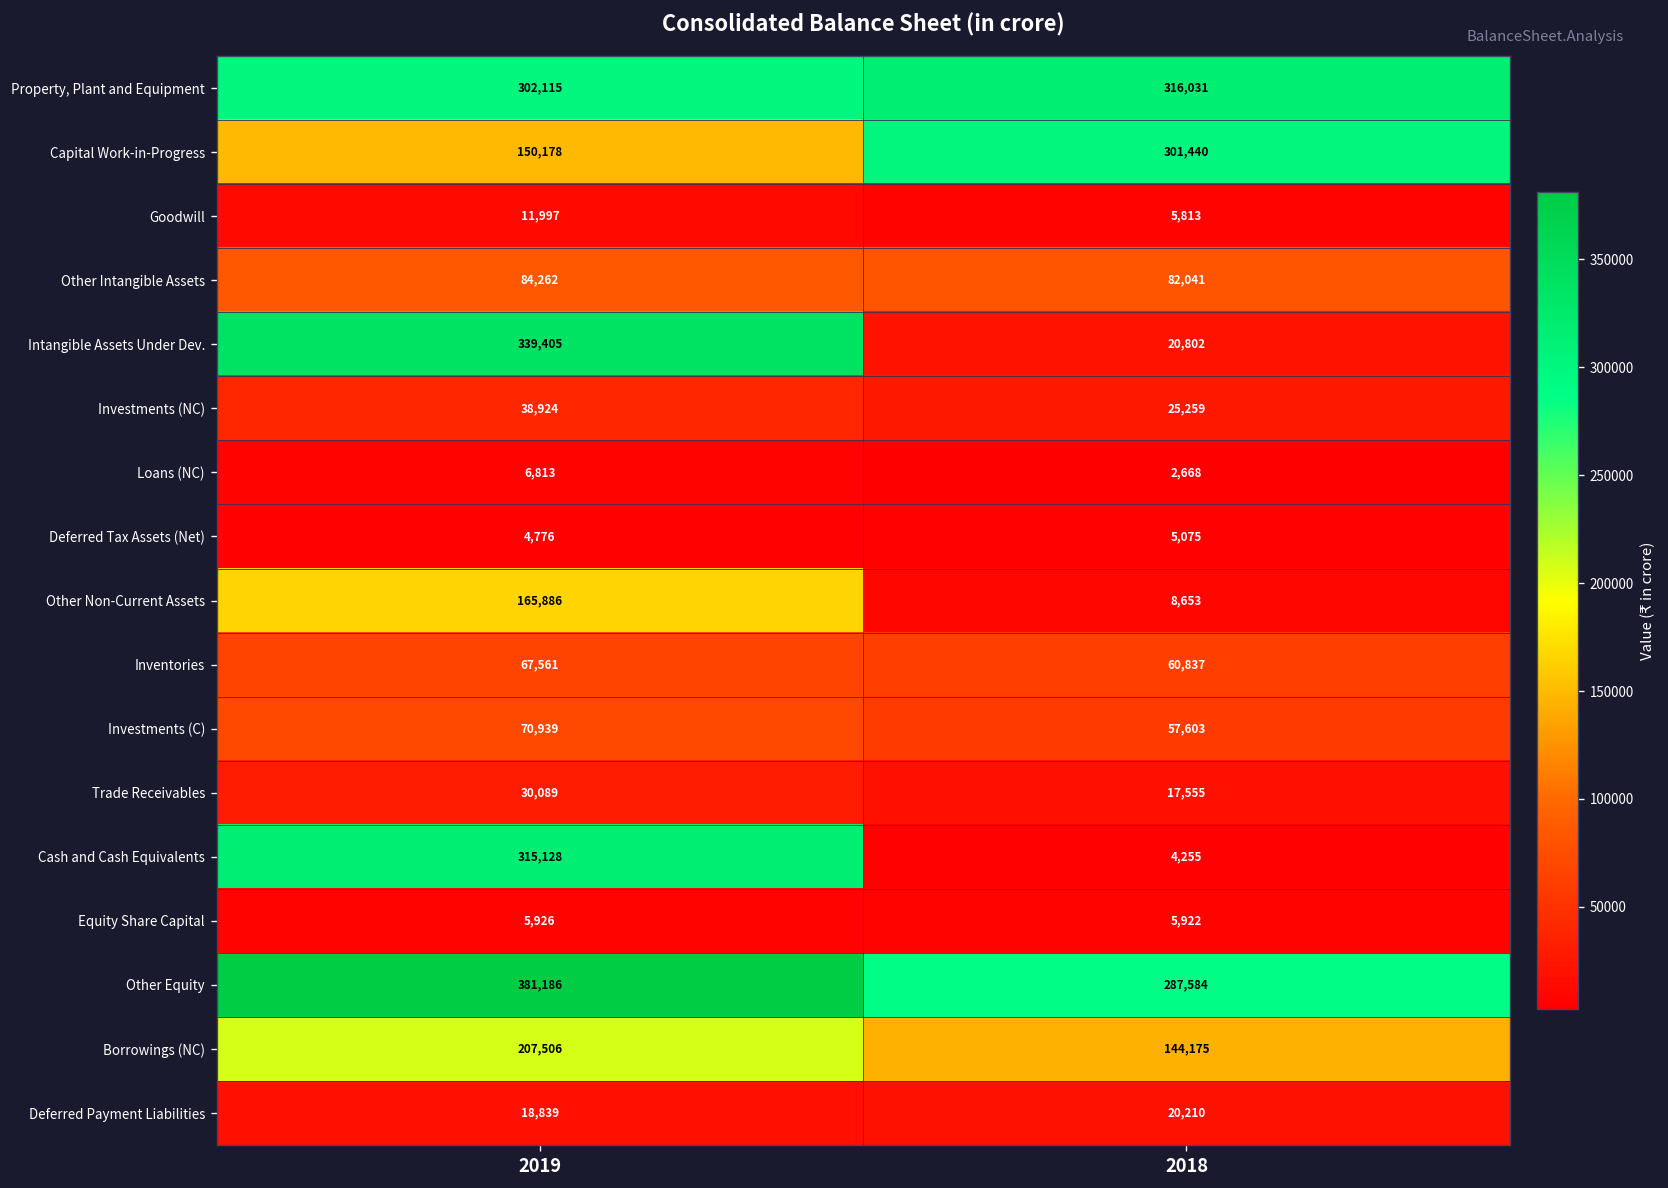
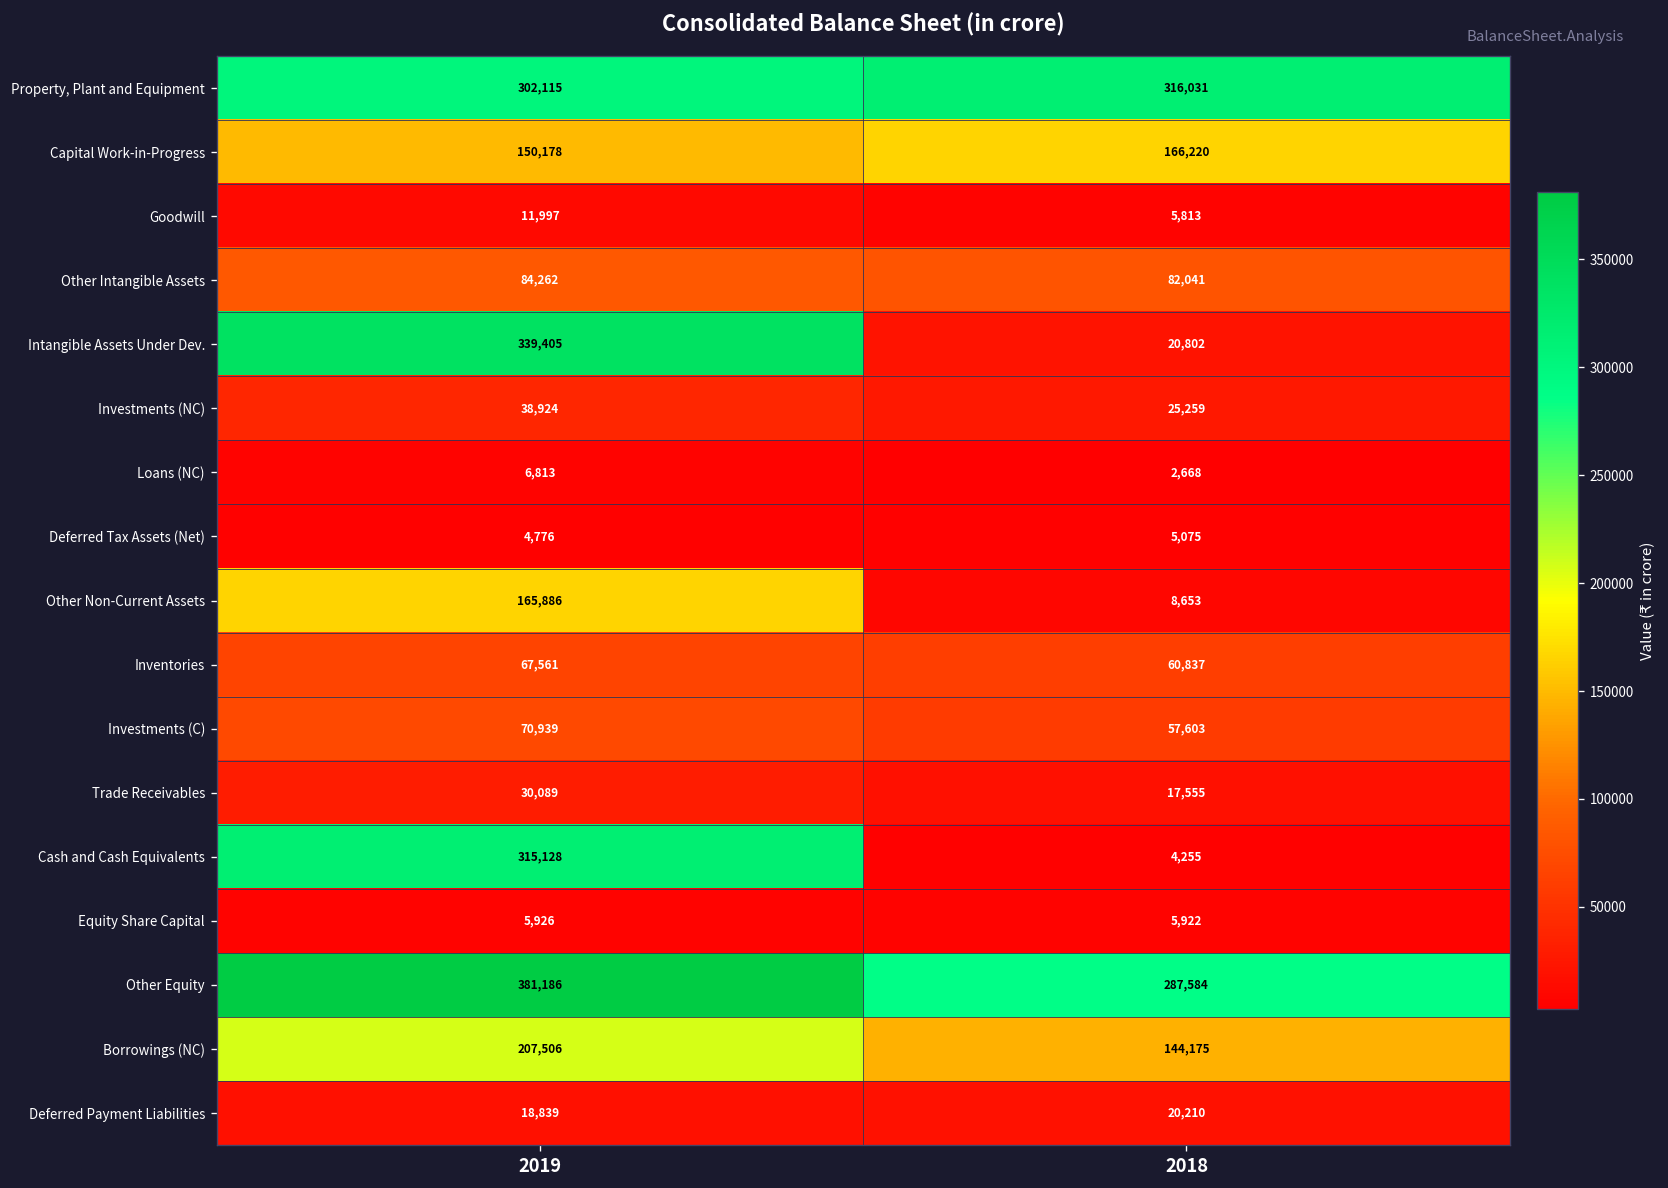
  {
    "Property, Plant and Equipment": {
      "2019": "302,115",
      "2018": "316,031"
    },
    "Capital Work-in-Progress": {
      "2019": "150,178",
-     "2018": "301,440"
+     "2018": "166,220"
    },
    "Goodwill": {
      "2019": "11,997",
      "2018": "5,813"
    },
    "Other Intangible Assets": {
      "2019": "84,262",
      "2018": "82,041"
    },
    "Intangible Assets Under Dev.": {
      "2019": "339,405",
      "2018": "20,802"
    },
    "Investments (NC)": {
      "2019": "38,924",
      "2018": "25,259"
    },
    "Loans (NC)": {
      "2019": "6,813",
      "2018": "2,668"
    },
    "Deferred Tax Assets (Net)": {
      "2019": "4,776",
      "2018": "5,075"
    },
    "Other Non-Current Assets": {
      "2019": "165,886",
      "2018": "8,653"
    },
    "Inventories": {
      "2019": "67,561",
      "2018": "60,837"
    },
    "Investments (C)": {
      "2019": "70,939",
      "2018": "57,603"
    },
    "Trade Receivables": {
      "2019": "30,089",
      "2018": "17,555"
    },
    "Cash and Cash Equivalents": {
      "2019": "315,128",
      "2018": "4,255"
    },
    "Equity Share Capital": {
      "2019": "5,926",
      "2018": "5,922"
    },
    "Other Equity": {
      "2019": "381,186",
      "2018": "287,584"
    },
    "Borrowings (NC)": {
      "2019": "207,506",
      "2018": "144,175"
    },
    "Deferred Payment Liabilities": {
      "2019": "18,839",
      "2018": "20,210"
    }
  }
